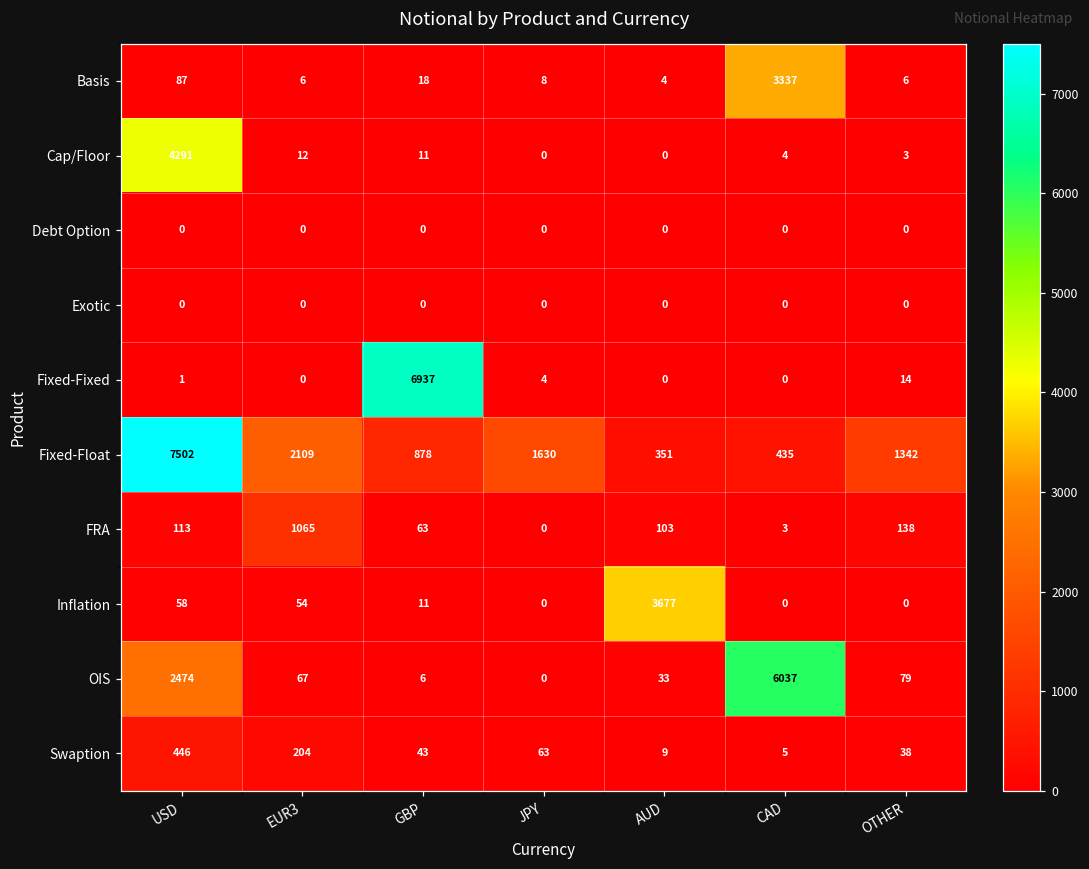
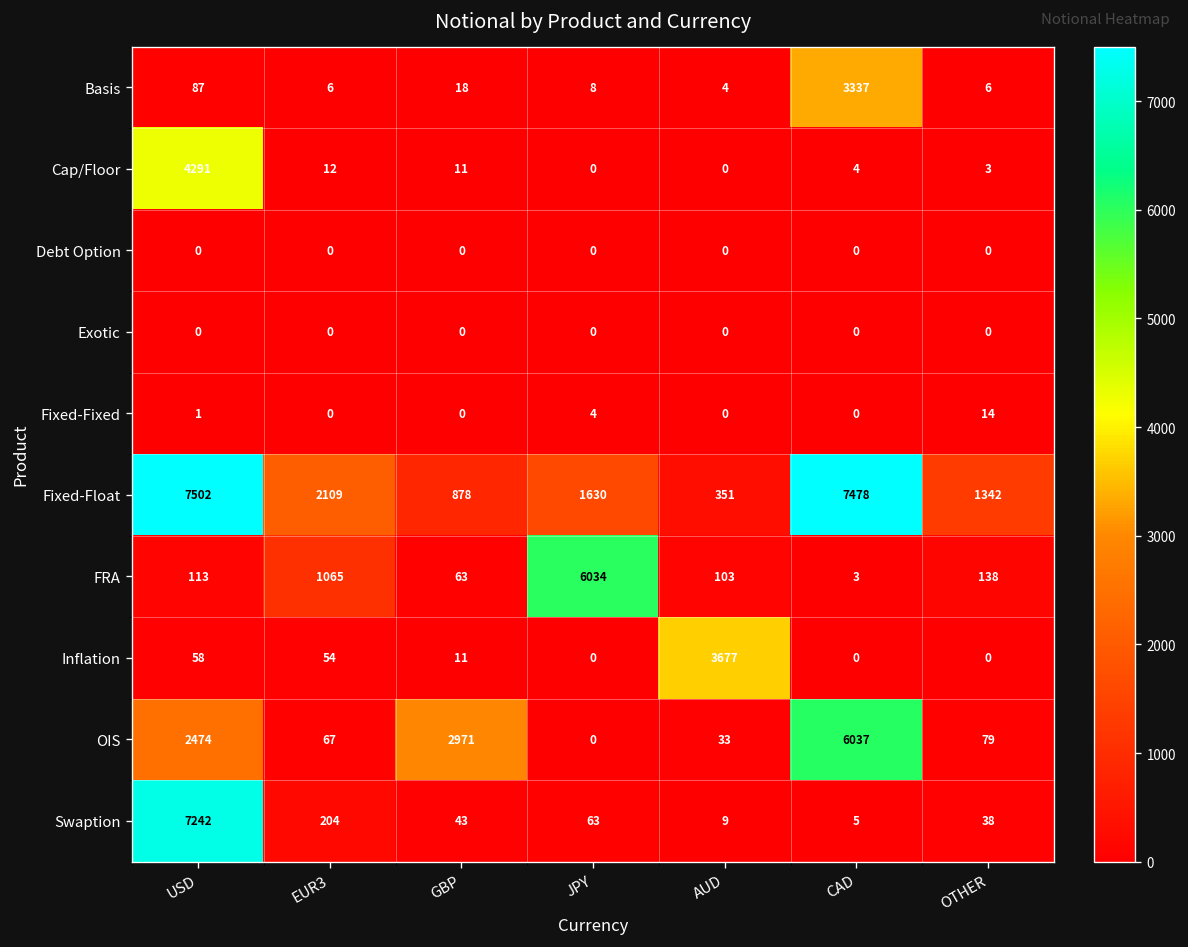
  {
    "Basis": {
      "USD": 87,
      "EUR3": 6,
      "GBP": 18,
      "JPY": 8,
      "AUD": 4,
      "CAD": 3337,
      "OTHER": 6
    },
    "Cap/Floor": {
      "USD": 4291,
      "EUR3": 12,
      "GBP": 11,
      "JPY": 0,
      "AUD": 0,
      "CAD": 4,
      "OTHER": 3
    },
    "Debt Option": {
      "USD": 0,
      "EUR3": 0,
      "GBP": 0,
      "JPY": 0,
      "AUD": 0,
      "CAD": 0,
      "OTHER": 0
    },
    "Exotic": {
      "USD": 0,
      "EUR3": 0,
      "GBP": 0,
      "JPY": 0,
      "AUD": 0,
      "CAD": 0,
      "OTHER": 0
    },
    "Fixed-Fixed": {
      "USD": 1,
      "EUR3": 0,
-     "GBP": 6937,
+     "GBP": 0,
      "JPY": 4,
      "AUD": 0,
      "CAD": 0,
      "OTHER": 14
    },
    "Fixed-Float": {
      "USD": 7502,
      "EUR3": 2109,
      "GBP": 878,
      "JPY": 1630,
      "AUD": 351,
-     "CAD": 435,
+     "CAD": 7478,
      "OTHER": 1342
    },
    "FRA": {
      "USD": 113,
      "EUR3": 1065,
      "GBP": 63,
-     "JPY": 0,
+     "JPY": 6034,
      "AUD": 103,
      "CAD": 3,
      "OTHER": 138
    },
    "Inflation": {
      "USD": 58,
      "EUR3": 54,
      "GBP": 11,
      "JPY": 0,
      "AUD": 3677,
      "CAD": 0,
      "OTHER": 0
    },
    "OIS": {
      "USD": 2474,
      "EUR3": 67,
-     "GBP": 6,
+     "GBP": 2971,
      "JPY": 0,
      "AUD": 33,
      "CAD": 6037,
      "OTHER": 79
    },
    "Swaption": {
-     "USD": 446,
+     "USD": 7242,
      "EUR3": 204,
      "GBP": 43,
      "JPY": 63,
      "AUD": 9,
      "CAD": 5,
      "OTHER": 38
    }
  }
